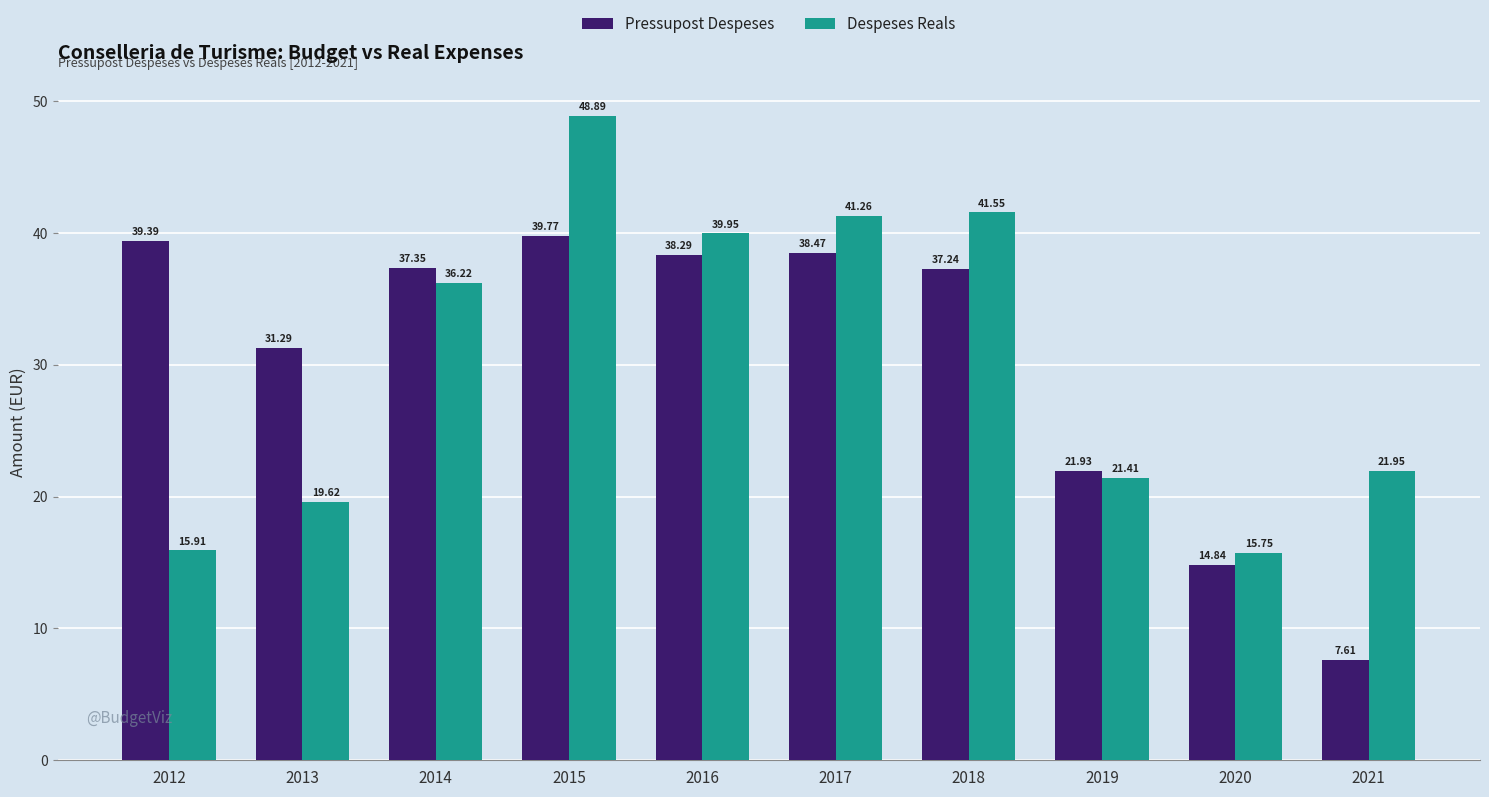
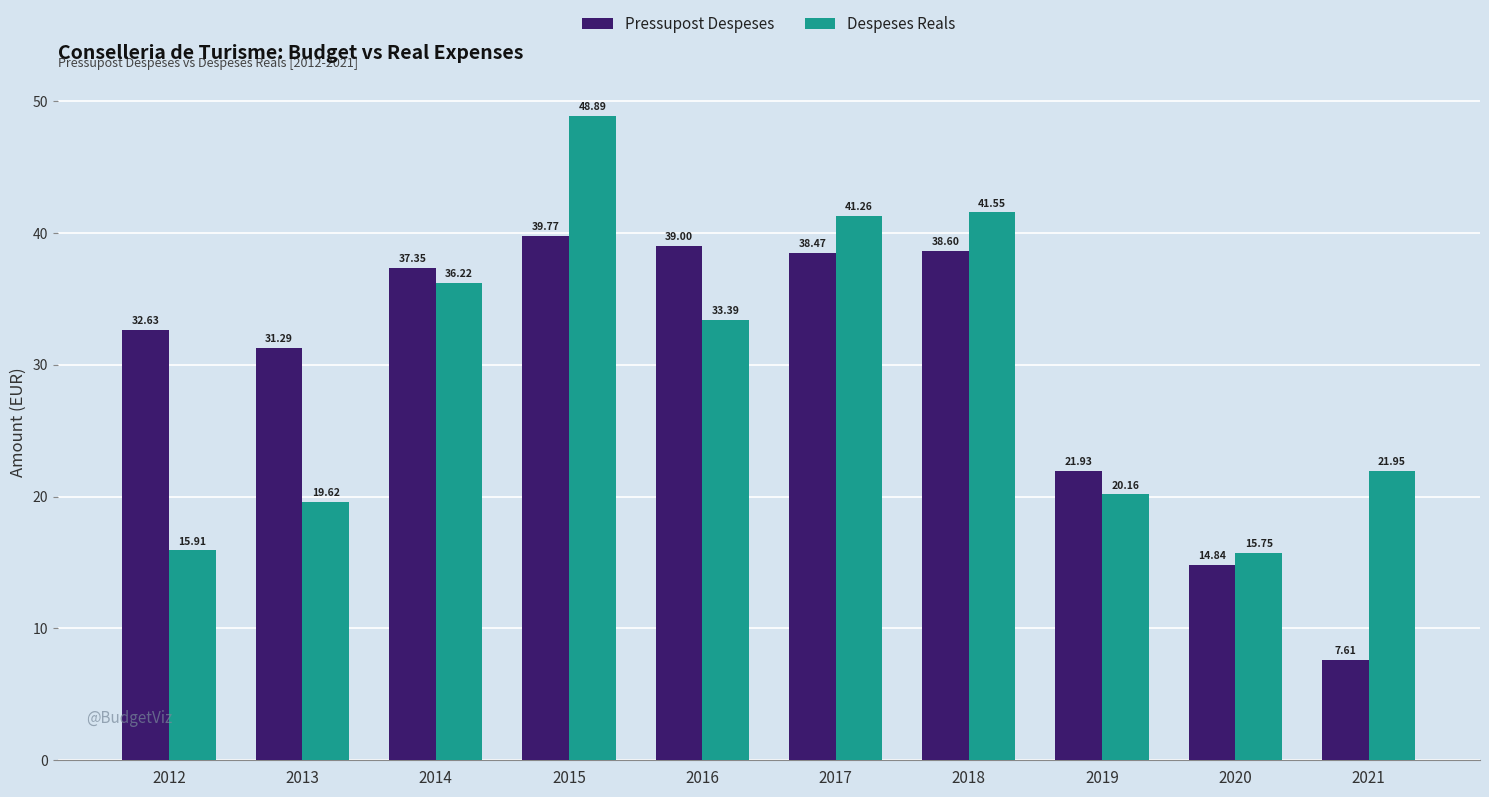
  {
    "Pressupost Despeses": {
-     "2012": 39.39,
+     "2012": 32.63,
      "2013": 31.29,
      "2014": 37.35,
      "2015": 39.77,
-     "2016": 38.29,
+     "2016": 39.00,
      "2017": 38.47,
-     "2018": 37.24,
+     "2018": 38.60,
      "2019": 21.93,
      "2020": 14.84,
      "2021": 7.61
    },
    "Despeses Reals": {
      "2012": 15.91,
      "2013": 19.62,
      "2014": 36.22,
      "2015": 48.89,
-     "2016": 39.95,
+     "2016": 33.39,
      "2017": 41.26,
      "2018": 41.55,
-     "2019": 21.41,
+     "2019": 20.16,
      "2020": 15.75,
      "2021": 21.95
    }
  }
